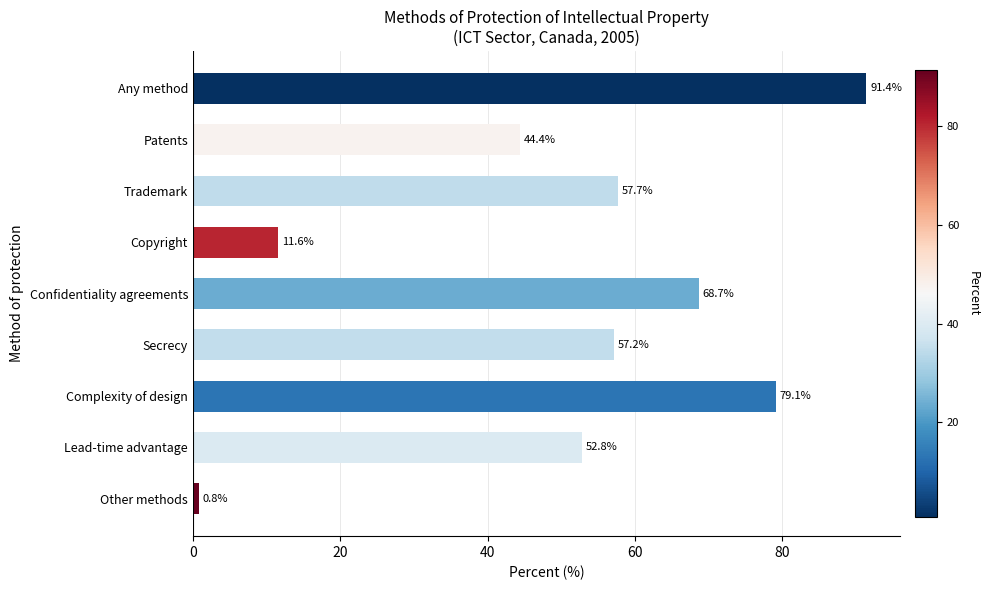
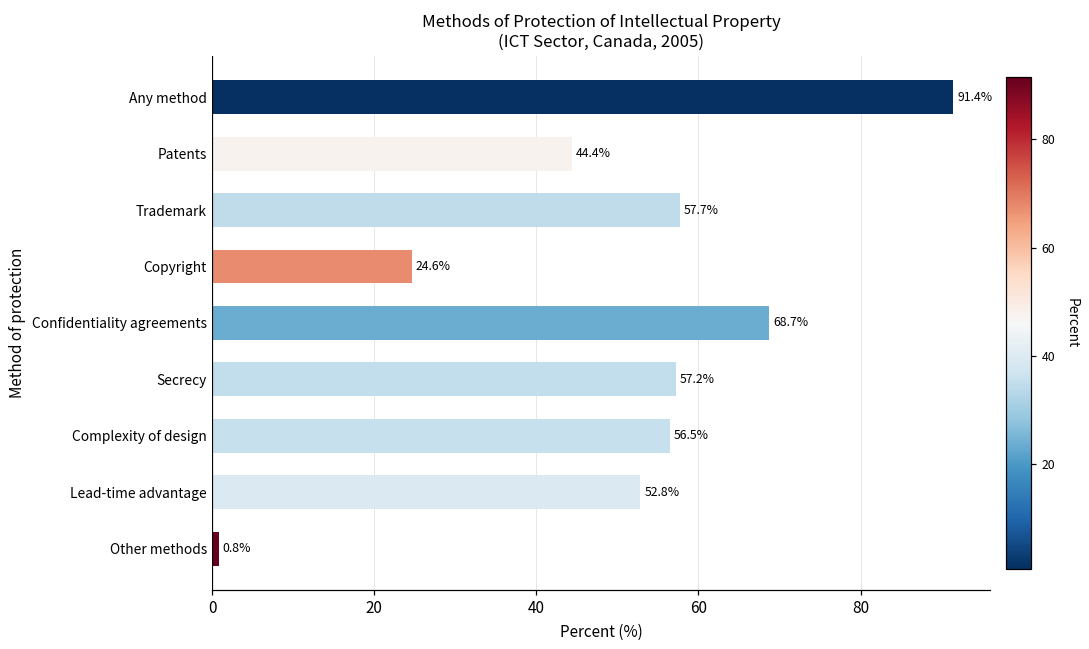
  {
    "Any method": "91.4%",
    "Patents": "44.4%",
    "Trademark": "57.7%",
-   "Copyright": "11.6%",
+   "Copyright": "24.6%",
    "Confidentiality agreements": "68.7%",
    "Secrecy": "57.2%",
-   "Complexity of design": "79.1%",
+   "Complexity of design": "56.5%",
    "Lead-time advantage": "52.8%",
    "Other methods": "0.8%"
  }
